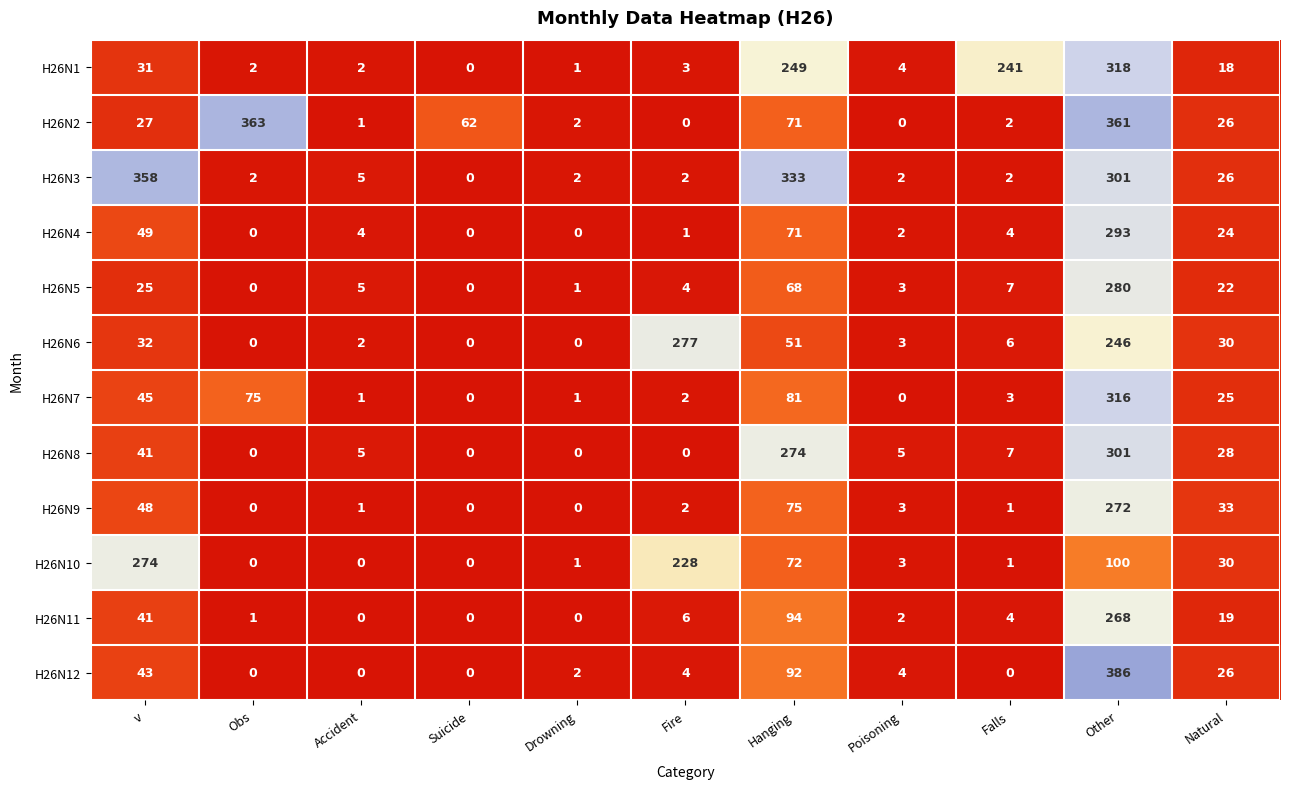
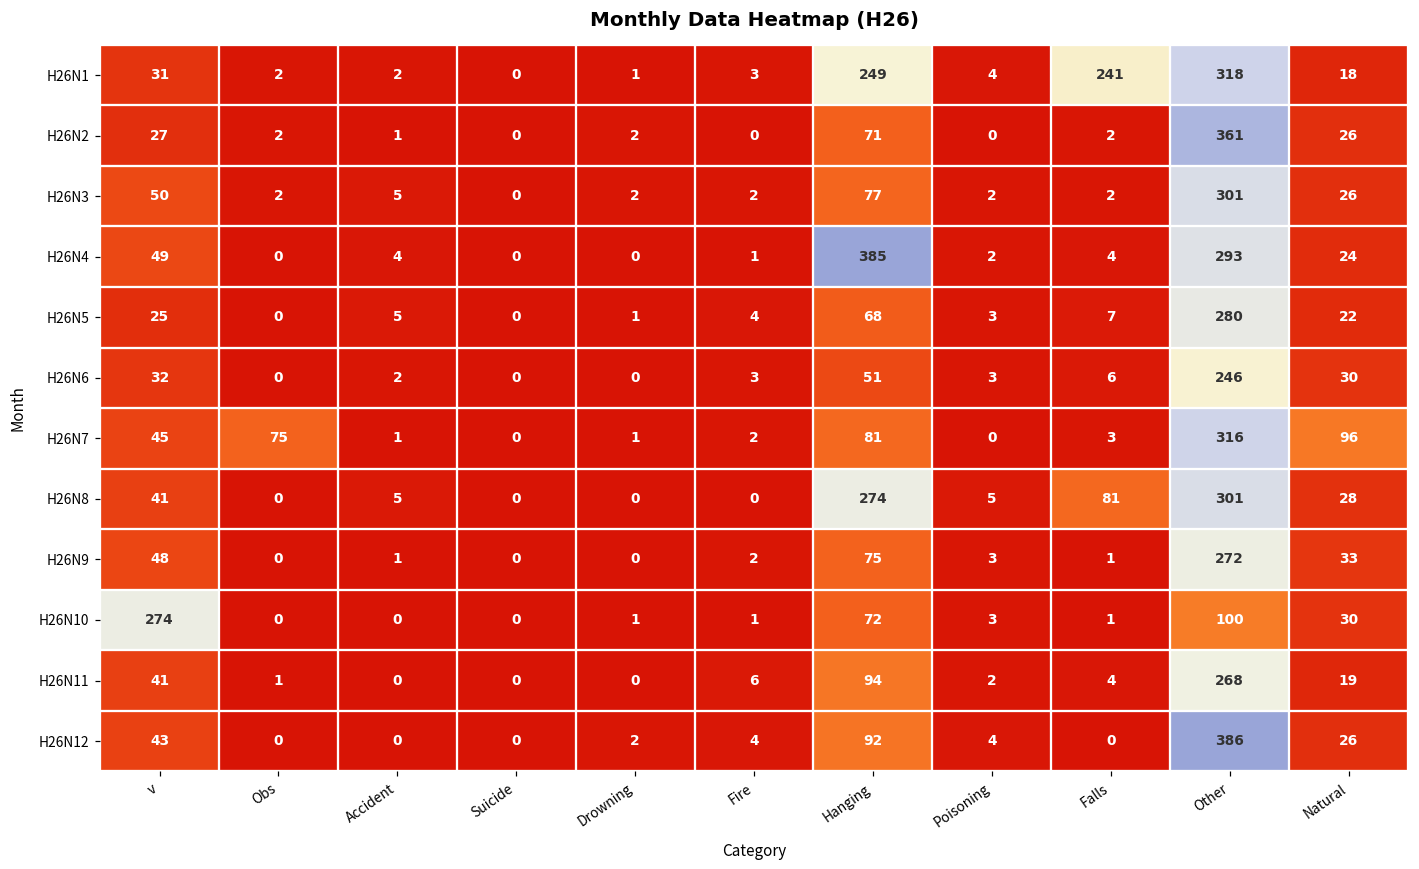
  {
    "H26N1": {
      "v": 31,
      "Obs": 2,
      "Accident": 2,
      "Suicide": 0,
      "Drowning": 1,
      "Fire": 3,
      "Hanging": 249,
      "Poisoning": 4,
      "Falls": 241,
      "Other": 318,
      "Natural": 18
    },
    "H26N2": {
      "v": 27,
-     "Obs": 363,
+     "Obs": 2,
      "Accident": 1,
-     "Suicide": 62,
+     "Suicide": 0,
      "Drowning": 2,
      "Fire": 0,
      "Hanging": 71,
      "Poisoning": 0,
      "Falls": 2,
      "Other": 361,
      "Natural": 26
    },
    "H26N3": {
-     "v": 358,
+     "v": 50,
      "Obs": 2,
      "Accident": 5,
      "Suicide": 0,
      "Drowning": 2,
      "Fire": 2,
-     "Hanging": 333,
+     "Hanging": 77,
      "Poisoning": 2,
      "Falls": 2,
      "Other": 301,
      "Natural": 26
    },
    "H26N4": {
      "v": 49,
      "Obs": 0,
      "Accident": 4,
      "Suicide": 0,
      "Drowning": 0,
      "Fire": 1,
-     "Hanging": 71,
+     "Hanging": 385,
      "Poisoning": 2,
      "Falls": 4,
      "Other": 293,
      "Natural": 24
    },
    "H26N5": {
      "v": 25,
      "Obs": 0,
      "Accident": 5,
      "Suicide": 0,
      "Drowning": 1,
      "Fire": 4,
      "Hanging": 68,
      "Poisoning": 3,
      "Falls": 7,
      "Other": 280,
      "Natural": 22
    },
    "H26N6": {
      "v": 32,
      "Obs": 0,
      "Accident": 2,
      "Suicide": 0,
      "Drowning": 0,
-     "Fire": 277,
+     "Fire": 3,
      "Hanging": 51,
      "Poisoning": 3,
      "Falls": 6,
      "Other": 246,
      "Natural": 30
    },
    "H26N7": {
      "v": 45,
      "Obs": 75,
      "Accident": 1,
      "Suicide": 0,
      "Drowning": 1,
      "Fire": 2,
      "Hanging": 81,
      "Poisoning": 0,
      "Falls": 3,
      "Other": 316,
-     "Natural": 25
+     "Natural": 96
    },
    "H26N8": {
      "v": 41,
      "Obs": 0,
      "Accident": 5,
      "Suicide": 0,
      "Drowning": 0,
      "Fire": 0,
      "Hanging": 274,
      "Poisoning": 5,
-     "Falls": 7,
+     "Falls": 81,
      "Other": 301,
      "Natural": 28
    },
    "H26N9": {
      "v": 48,
      "Obs": 0,
      "Accident": 1,
      "Suicide": 0,
      "Drowning": 0,
      "Fire": 2,
      "Hanging": 75,
      "Poisoning": 3,
      "Falls": 1,
      "Other": 272,
      "Natural": 33
    },
    "H26N10": {
      "v": 274,
      "Obs": 0,
      "Accident": 0,
      "Suicide": 0,
      "Drowning": 1,
-     "Fire": 228,
+     "Fire": 1,
      "Hanging": 72,
      "Poisoning": 3,
      "Falls": 1,
      "Other": 100,
      "Natural": 30
    },
    "H26N11": {
      "v": 41,
      "Obs": 1,
      "Accident": 0,
      "Suicide": 0,
      "Drowning": 0,
      "Fire": 6,
      "Hanging": 94,
      "Poisoning": 2,
      "Falls": 4,
      "Other": 268,
      "Natural": 19
    },
    "H26N12": {
      "v": 43,
      "Obs": 0,
      "Accident": 0,
      "Suicide": 0,
      "Drowning": 2,
      "Fire": 4,
      "Hanging": 92,
      "Poisoning": 4,
      "Falls": 0,
      "Other": 386,
      "Natural": 26
    }
  }
